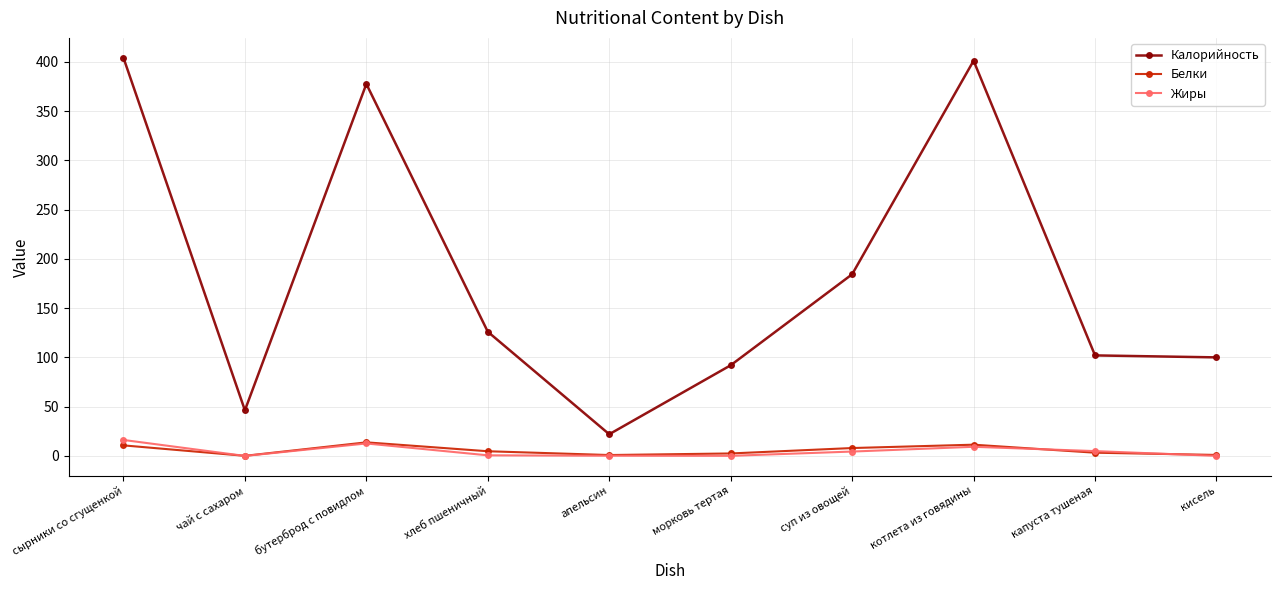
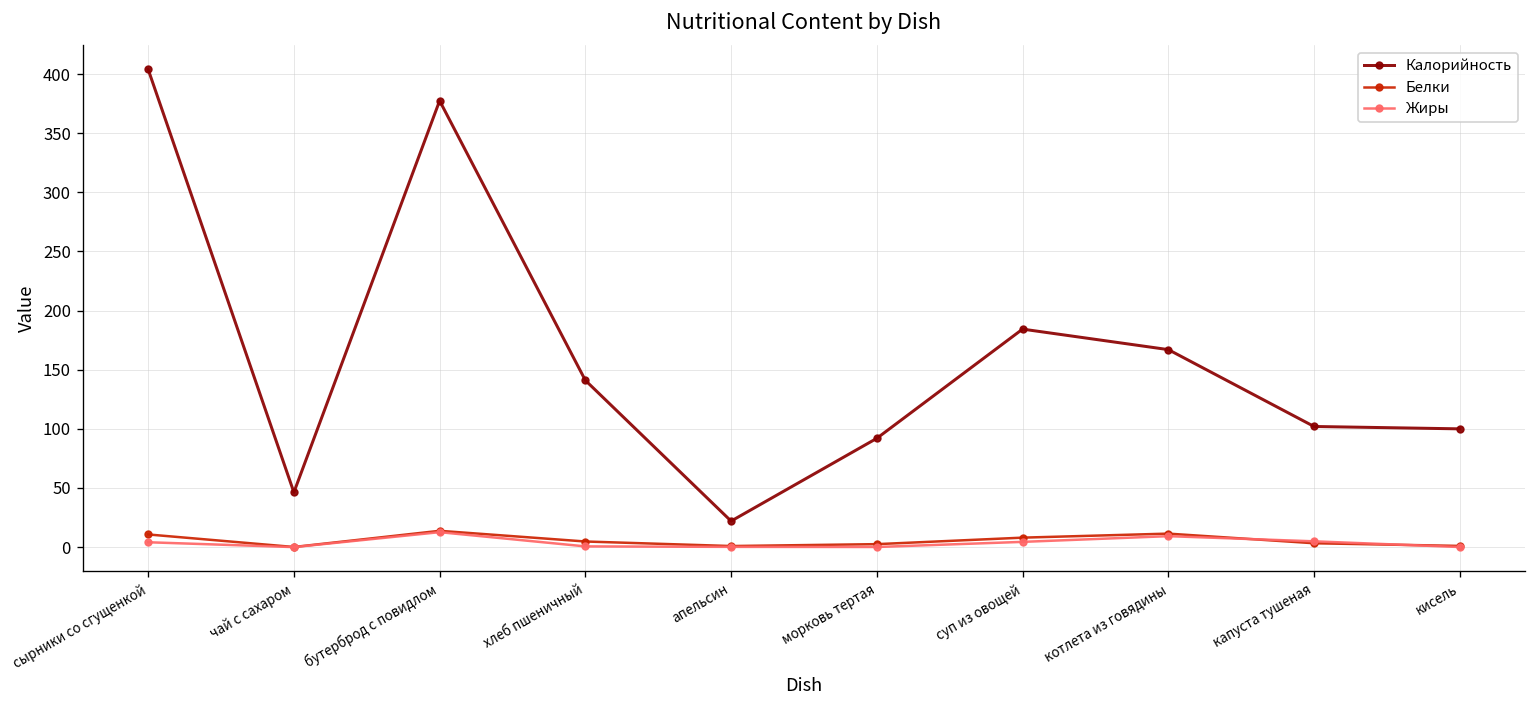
  {
    "Калорийность": {
      "сырники со сгущенкой": 400,
      "чай с сахаром": 50,
      "бутерброд с повидлом": 380,
-     "хлеб пшеничный": 130,
+     "хлеб пшеничный": 140,
      "апельсин": 20,
      "морковь тертая": 90,
      "суп из овощей": 180,
-     "котлета из говядины": 400,
+     "котлета из говядины": 170,
      "капуста тушеная": 100,
      "кисель": 100
    },
    "Белки": {
      "сырники со сгущенкой": 10,
      "хлеб пшеничный": 0,
      "суп из овощей": 10
    },
    "Жиры": {
-     "сырники со сгущенкой": 20,
+     "сырники со сгущенкой": 0,
      "хлеб пшеничный": 0,
      "суп из овощей": 0
    }
  }
